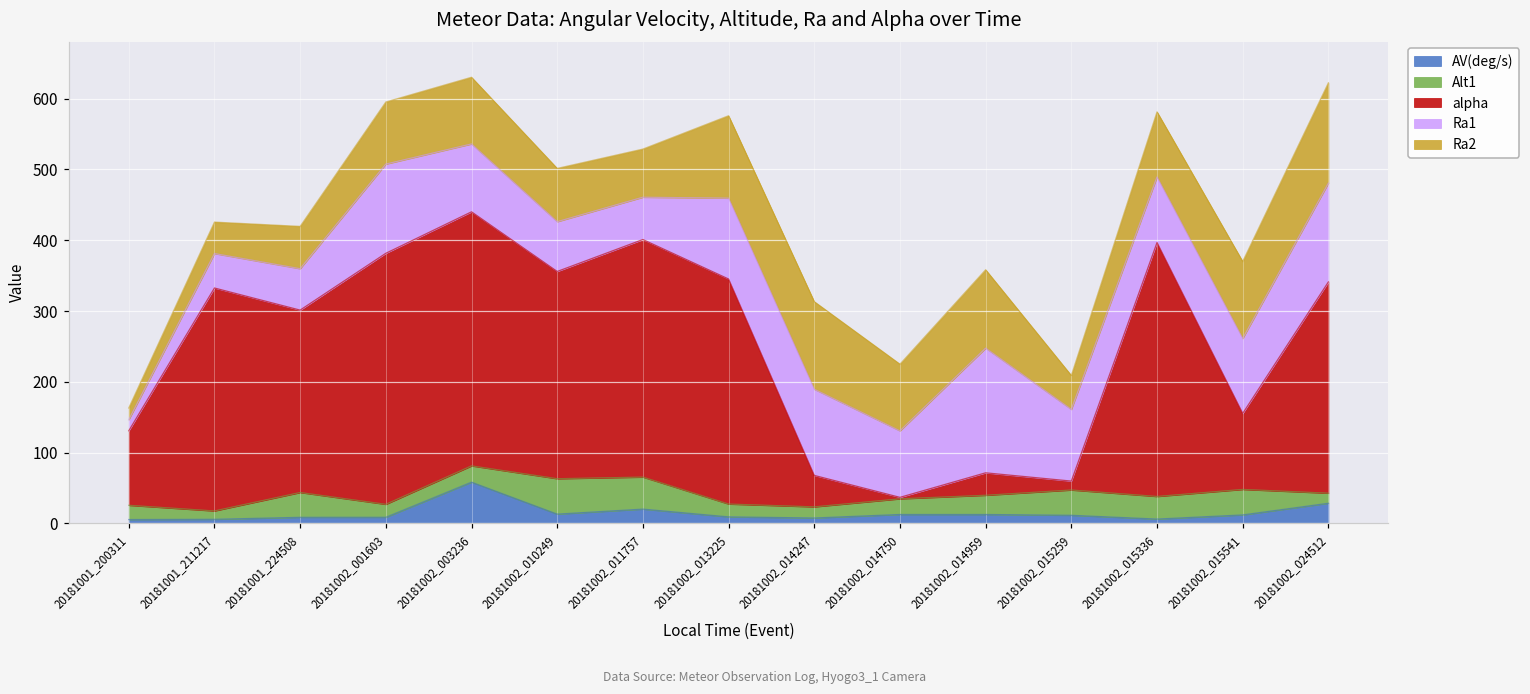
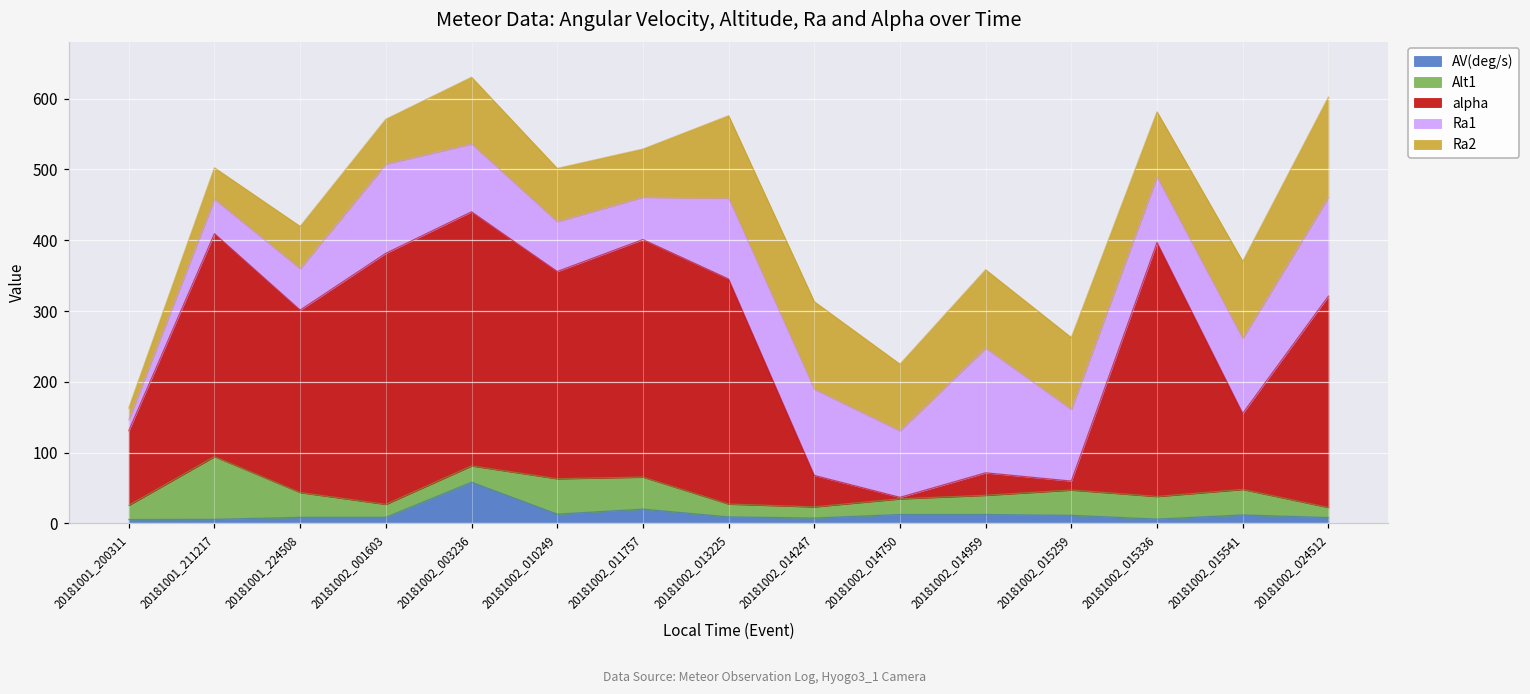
  {
    "AV(deg/s)": {
      "20181001_200311": 10,
      "20181001_211217": 10,
      "20181001_224508": 10,
      "20181002_001603": 10,
      "20181002_003236": 60,
      "20181002_010249": 10,
      "20181002_011757": 20,
      "20181002_013225": 10,
      "20181002_014247": 10,
      "20181002_014750": 10,
      "20181002_014959": 10,
      "20181002_015259": 10,
      "20181002_015336": 10,
      "20181002_015541": 10,
-     "20181002_024512": 30
+     "20181002_024512": 10
    },
    "Alt1": {
      "20181001_200311": 20,
-     "20181001_211217": 10,
+     "20181001_211217": 90,
      "20181001_224508": 40,
      "20181002_001603": 20,
      "20181002_003236": 20,
      "20181002_010249": 50,
      "20181002_011757": 50,
      "20181002_013225": 20,
      "20181002_014247": 20,
      "20181002_014959": 30,
      "20181002_015259": 40,
      "20181002_015336": 30,
      "20181002_015541": 40,
      "20181002_024512": 10
    },
    "alpha": {
      "20181001_200311": 110,
      "20181001_211217": 310,
      "20181001_224508": 260,
      "20181002_001603": 350,
      "20181002_003236": 360,
      "20181002_010249": 290,
      "20181002_011757": 340,
      "20181002_013225": 320,
      "20181002_014247": 40,
      "20181002_014959": 30,
      "20181002_015259": 10,
      "20181002_015336": 360,
      "20181002_015541": 110,
      "20181002_024512": 300
    },
    "Ra1": {
      "20181001_200311": 20,
      "20181001_211217": 50,
      "20181001_224508": 60,
      "20181002_001603": 130,
      "20181002_003236": 100,
      "20181002_010249": 70,
      "20181002_011757": 60,
      "20181002_013225": 110,
      "20181002_014247": 120,
      "20181002_014750": 90,
      "20181002_014959": 180,
      "20181002_015259": 100,
      "20181002_015336": 90,
      "20181002_015541": 110,
      "20181002_024512": 140
    },
    "Ra2": {
      "20181001_200311": 20,
      "20181001_211217": 40,
      "20181001_224508": 60,
-     "20181002_001603": 90,
+     "20181002_001603": 60,
      "20181002_003236": 90,
      "20181002_010249": 80,
      "20181002_011757": 70,
      "20181002_013225": 120,
      "20181002_014247": 120,
      "20181002_014750": 90,
      "20181002_014959": 110,
-     "20181002_015259": 50,
+     "20181002_015259": 100,
      "20181002_015336": 90,
      "20181002_015541": 110,
      "20181002_024512": 140
    }
  }
